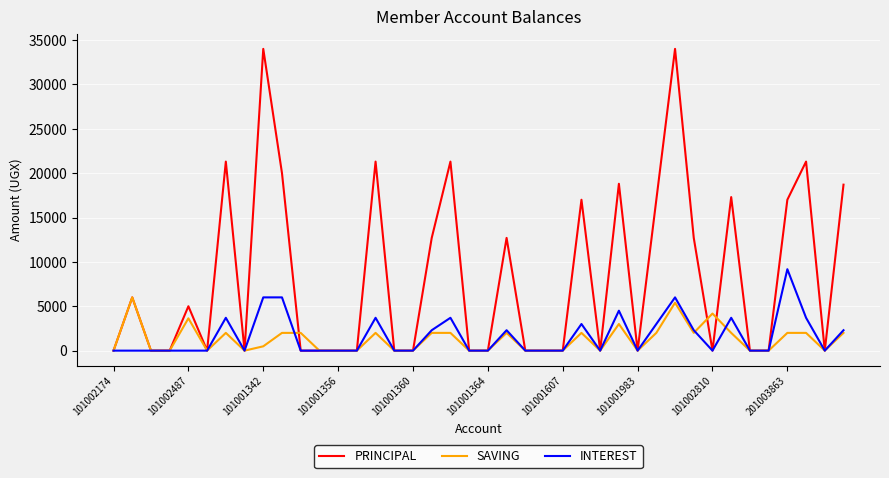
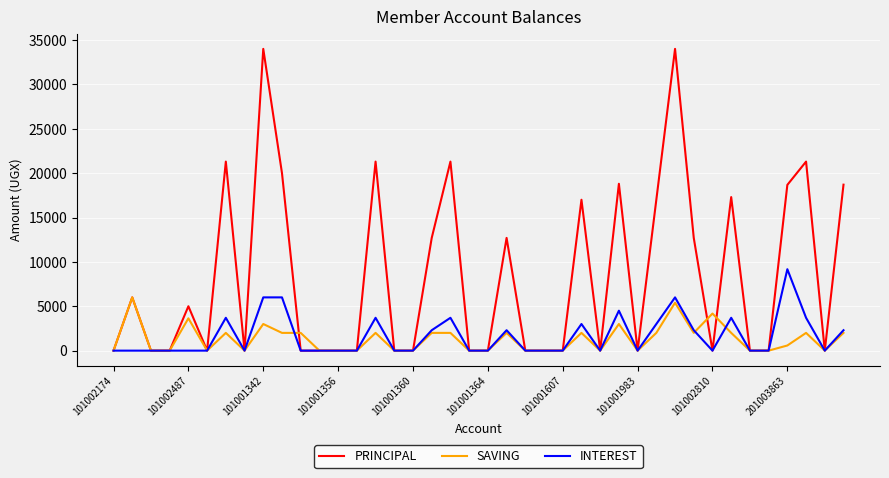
  {
    "PRINCIPAL": {
      "101002487": 5000,
      "101001342": 34000,
-     "201003863": 17000
+     "201003863": 19000
    },
    "SAVING": {
      "101002487": 4000,
-     "101001342": 0,
+     "101001342": 3000,
      "101002810": 4000,
-     "201003863": 2000
+     "201003863": 1000
    },
    "INTEREST": {
      "101002487": 0,
      "101001342": 6000,
      "201003863": 9000
    }
  }
